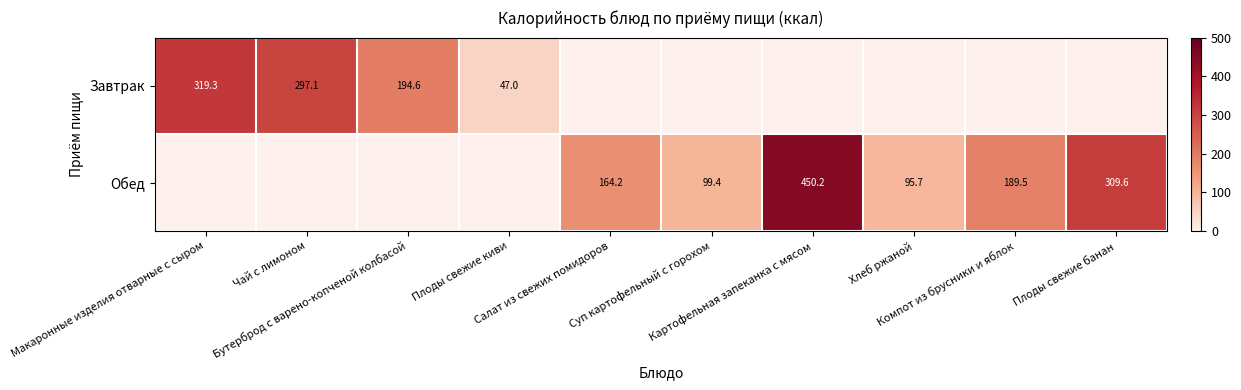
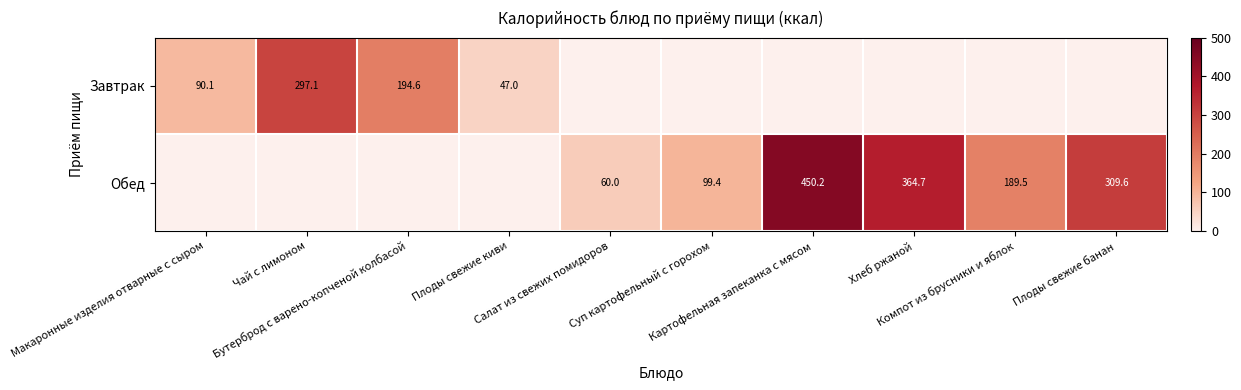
  {
    "Завтрак": {
-     "Макаронные изделия отварные с сыром": 319.3,
+     "Макаронные изделия отварные с сыром": 90.1,
      "Чай с лимоном": 297.1,
      "Бутерброд с варено-копченой колбасой": 194.6,
      "Плоды свежие киви": 47.0
    },
    "Обед": {
-     "Салат из свежих помидоров": 164.2,
+     "Салат из свежих помидоров": 60.0,
      "Суп картофельный с горохом": 99.4,
      "Картофельная запеканка с мясом": 450.2,
-     "Хлеб ржаной": 95.7,
+     "Хлеб ржаной": 364.7,
      "Компот из брусники и яблок": 189.5,
      "Плоды свежие банан": 309.6
    }
  }
